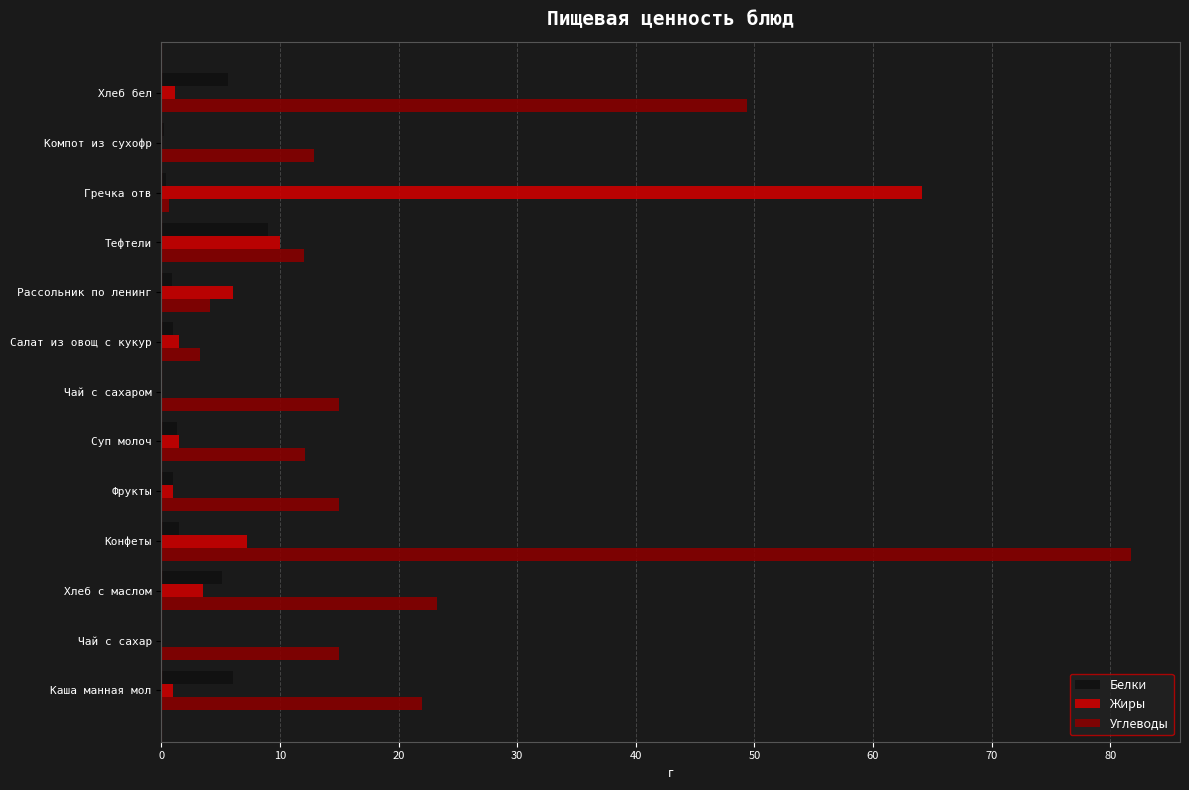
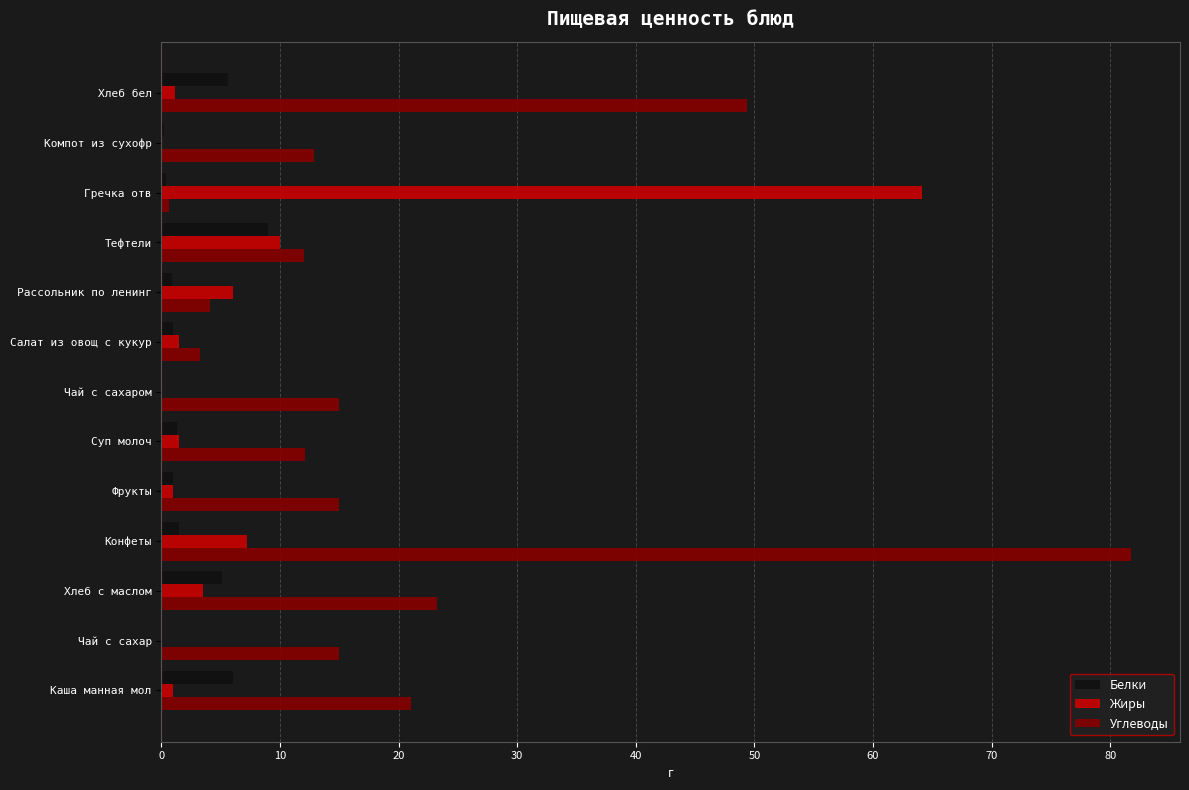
  {
    "Белки": {
      "Хлеб бел": 5.6,
      "Компот из сухофр": 0.2,
      "Гречка отв": 0.4,
      "Тефтели": 9,
      "Рассольник по ленинг": 1,
      "Салат из овощ с кукур": 1,
      "Чай с сахаром": 0,
      "Суп молоч": 1.3,
      "Фрукты": 1,
      "Конфеты": 1.5,
      "Хлеб с маслом": 5,
      "Чай с сахар": 0,
      "Каша манная мол": 6
    },
    "Жиры": {
      "Хлеб бел": 1,
      "Компот из сухофр": 0,
      "Гречка отв": 64,
      "Тефтели": 10,
      "Рассольник по ленинг": 6,
      "Салат из овощ с кукур": 1.5,
      "Чай с сахаром": 0,
      "Суп молоч": 1.5,
      "Фрукты": 1,
      "Конфеты": 7,
      "Хлеб с маслом": 3.5,
      "Чай с сахар": 0,
      "Каша манная мол": 1
    },
    "Углеводы": {
      "Хлеб бел": 49.4,
      "Компот из сухофр": 13,
      "Гречка отв": 0.6,
      "Тефтели": 12,
      "Рассольник по ленинг": 4,
      "Салат из овощ с кукур": 3.2,
      "Чай с сахаром": 15,
      "Суп молоч": 12,
      "Фрукты": 15,
      "Конфеты": 82,
      "Хлеб с маслом": 23,
      "Чай с сахар": 15,
-     "Каша манная мол": 22
+     "Каша манная мол": 21
    }
  }
